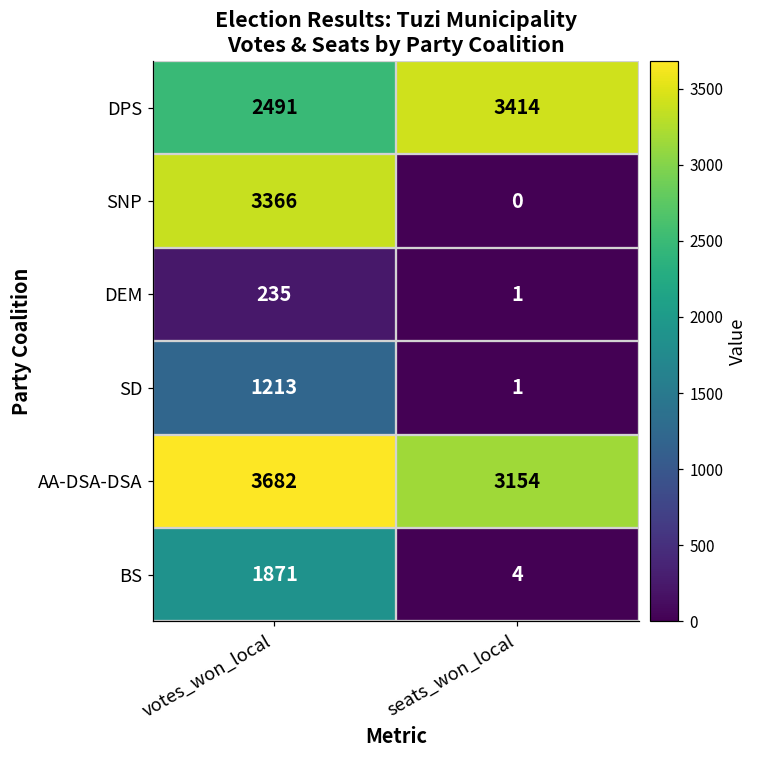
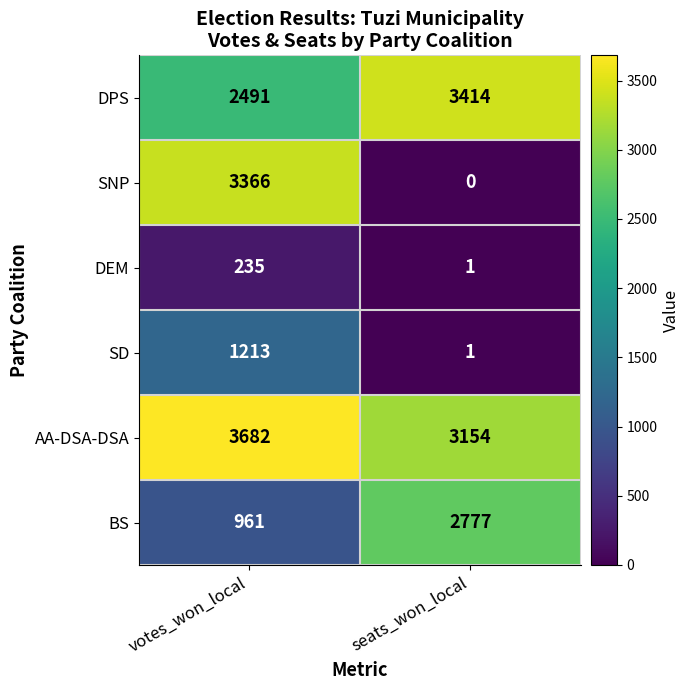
  {
    "DPS": {
      "votes_won_local": 2491,
      "seats_won_local": 3414
    },
    "SNP": {
      "votes_won_local": 3366,
      "seats_won_local": 0
    },
    "DEM": {
      "votes_won_local": 235,
      "seats_won_local": 1
    },
    "SD": {
      "votes_won_local": 1213,
      "seats_won_local": 1
    },
    "AA-DSA-DSA": {
      "votes_won_local": 3682,
      "seats_won_local": 3154
    },
    "BS": {
-     "votes_won_local": 1871,
-     "seats_won_local": 4
+     "votes_won_local": 961,
+     "seats_won_local": 2777
    }
  }
